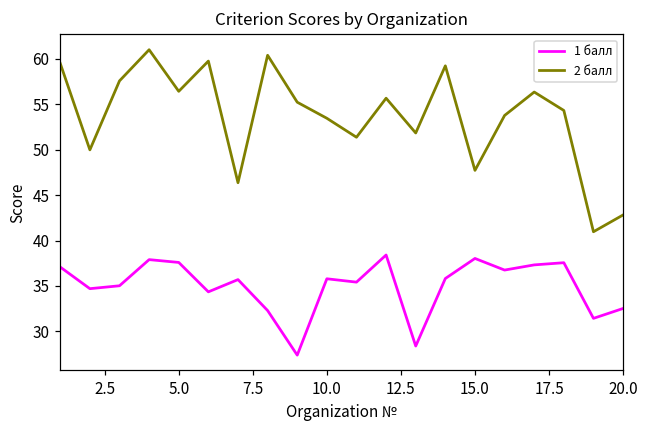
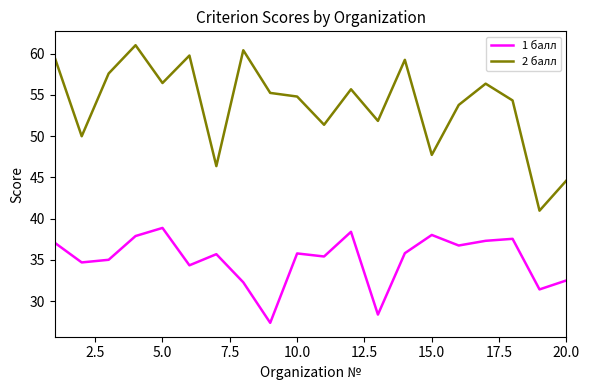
  {
    "1 балл": {
-     "5.0": 38,
+     "5.0": 39,
      "10.0": 36,
      "15.0": 38,
      "20.0": 33
    },
    "2 балл": {
      "5.0": 56,
-     "10.0": 53,
+     "10.0": 55,
      "15.0": 48,
-     "20.0": 43
+     "20.0": 45
    }
  }
